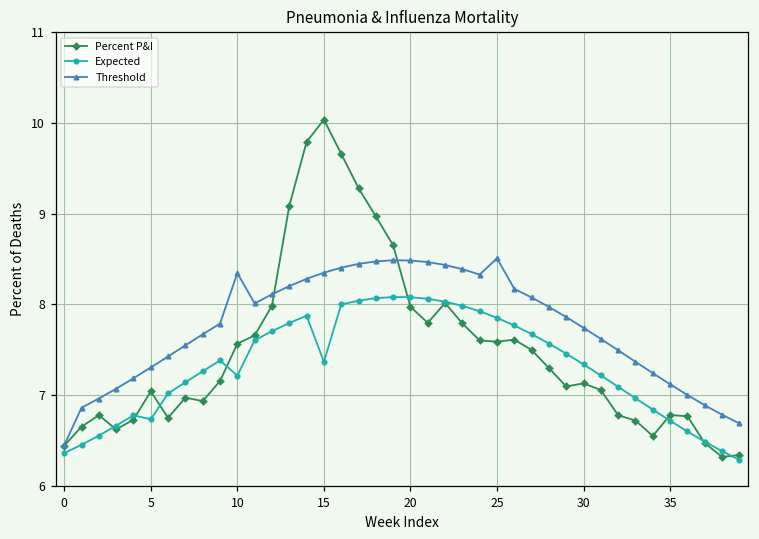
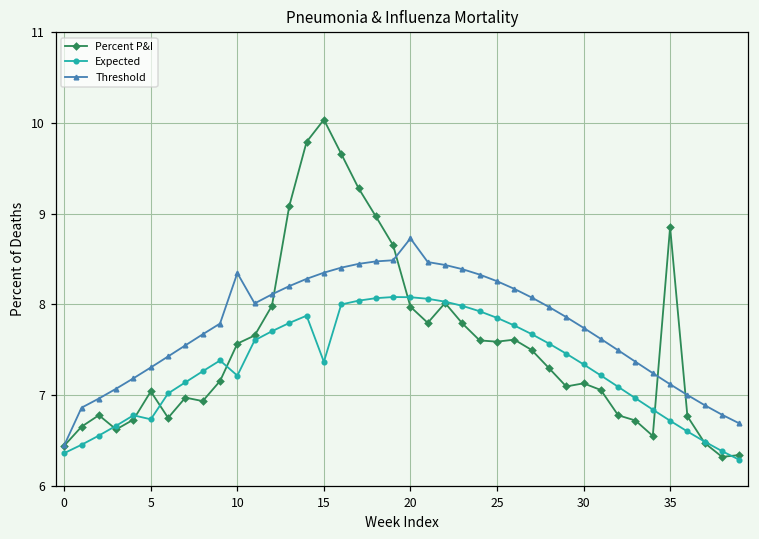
  {
    "Percent P&I": {
      "5": 7.0,
      "10": 7.6,
      "15": 10.0,
      "20": 8.0,
      "25": 7.6,
      "30": 7.1,
-     "35": 6.8
+     "35": 8.9
    },
    "Expected": {
      "0": 6.4,
      "5": 6.7,
      "10": 7.2,
      "15": 7.4,
      "20": 8.1,
      "25": 7.9,
      "30": 7.3,
      "35": 6.7
    },
    "Threshold": {
      "5": 7.3,
      "10": 8.3,
      "15": 8.4,
-     "20": 8.5,
-     "25": 8.5,
+     "20": 8.7,
+     "25": 8.3,
      "30": 7.7,
      "35": 7.1
    }
  }
